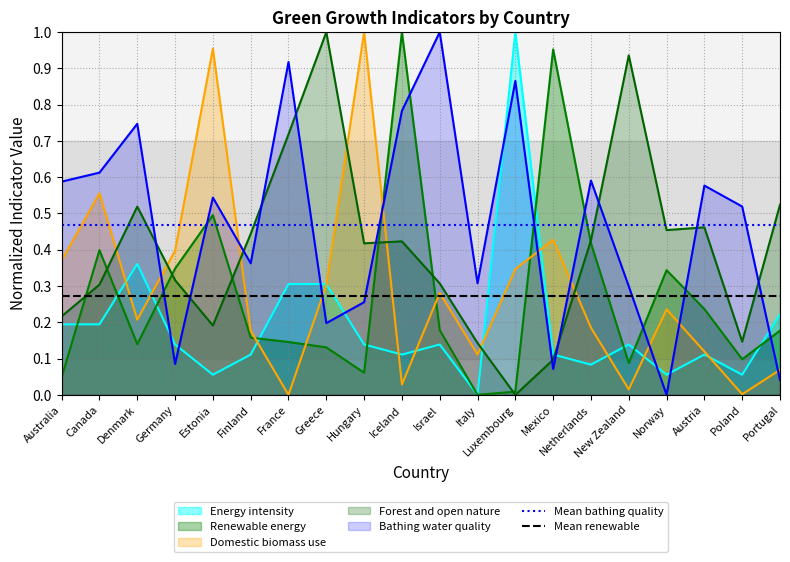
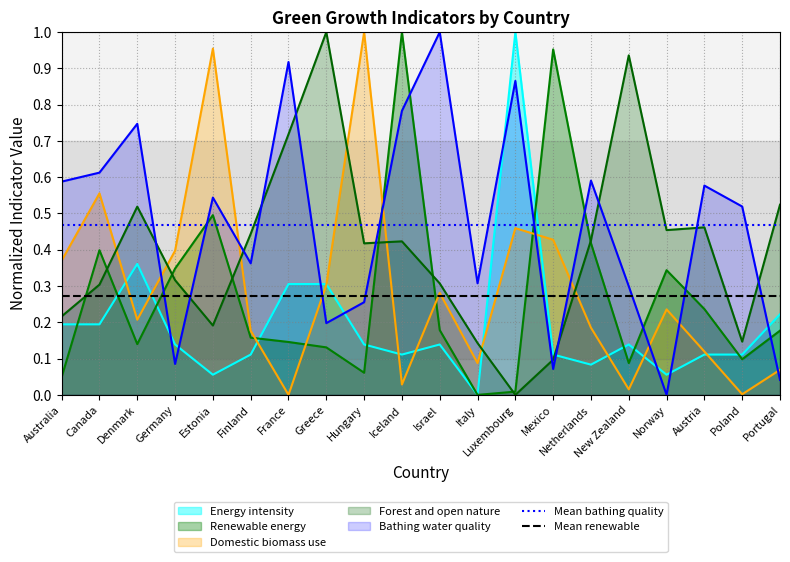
  {
    "Energy intensity": {
      "Australia": 0.19,
      "Canada": 0.19,
      "Denmark": 0.36,
      "Germany": 0.14,
      "Estonia": 0.06,
      "Finland": 0.11,
      "France": 0.31,
      "Hungary": 0.14,
      "Iceland": 0.11,
      "Israel": 0.14,
      "Mexico": 0.11,
      "Netherlands": 0.08,
      "New Zealand": 0.14,
      "Norway": 0.06,
      "Austria": 0.11,
-     "Poland": 0.06,
+     "Poland": 0.11,
      "Portugal": 0.22
    },
    "Domestic biomass use": {
      "Australia": 0.37,
      "Canada": 0.56,
      "Denmark": 0.21,
      "Germany": 0.40,
      "Estonia": 0.95,
      "Finland": 0.18,
      "France": 0.00,
      "Iceland": 0.03,
      "Israel": 0.28,
-     "Italy": 0.11,
-     "Luxembourg": 0.35,
+     "Italy": 0.09,
+     "Luxembourg": 0.46,
      "Mexico": 0.43,
      "Netherlands": 0.19,
      "New Zealand": 0.02,
      "Norway": 0.24,
      "Austria": 0.12,
      "Poland": 0.00,
      "Portugal": 0.07
    },
    "Bathing water quality": {
      "Australia": 0.59,
      "Canada": 0.61,
      "Denmark": 0.75,
      "Germany": 0.09,
      "Estonia": 0.54,
      "Finland": 0.36,
      "France": 0.92,
      "Greece": 0.20,
      "Hungary": 0.26,
      "Iceland": 0.78,
      "Italy": 0.31,
      "Luxembourg": 0.87,
      "Mexico": 0.07,
      "Netherlands": 0.59,
      "New Zealand": 0.30,
      "Norway": 0.00,
      "Austria": 0.58,
      "Poland": 0.52,
      "Portugal": 0.04
    }
  }
